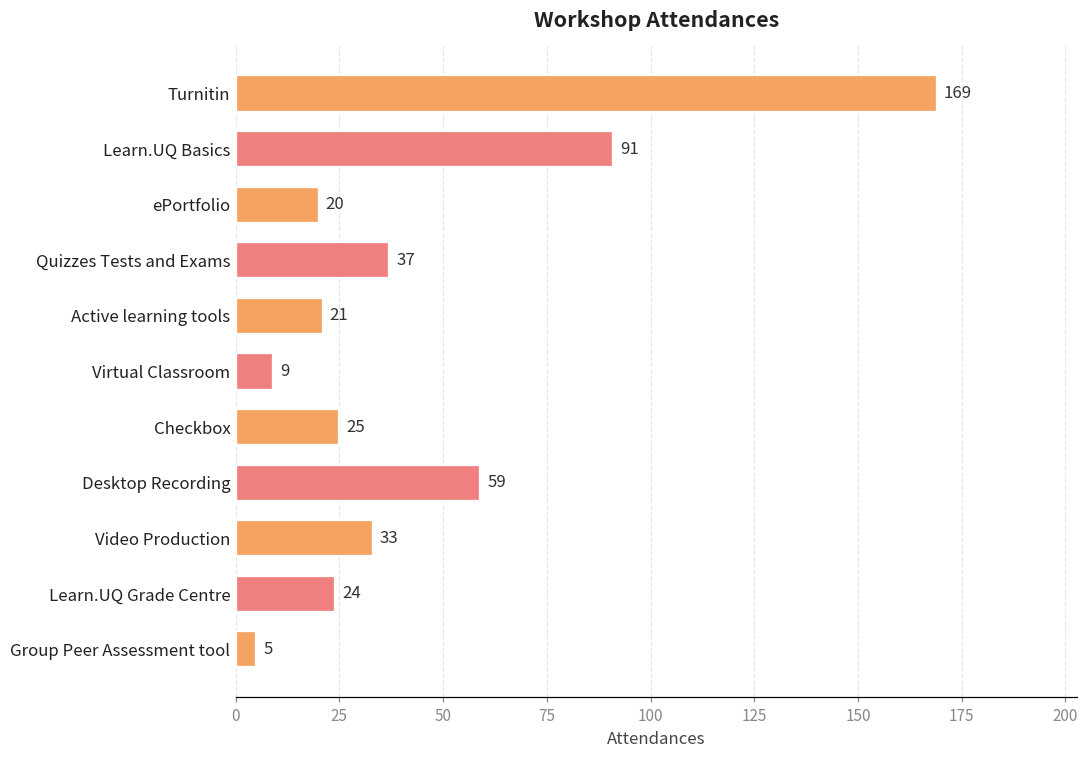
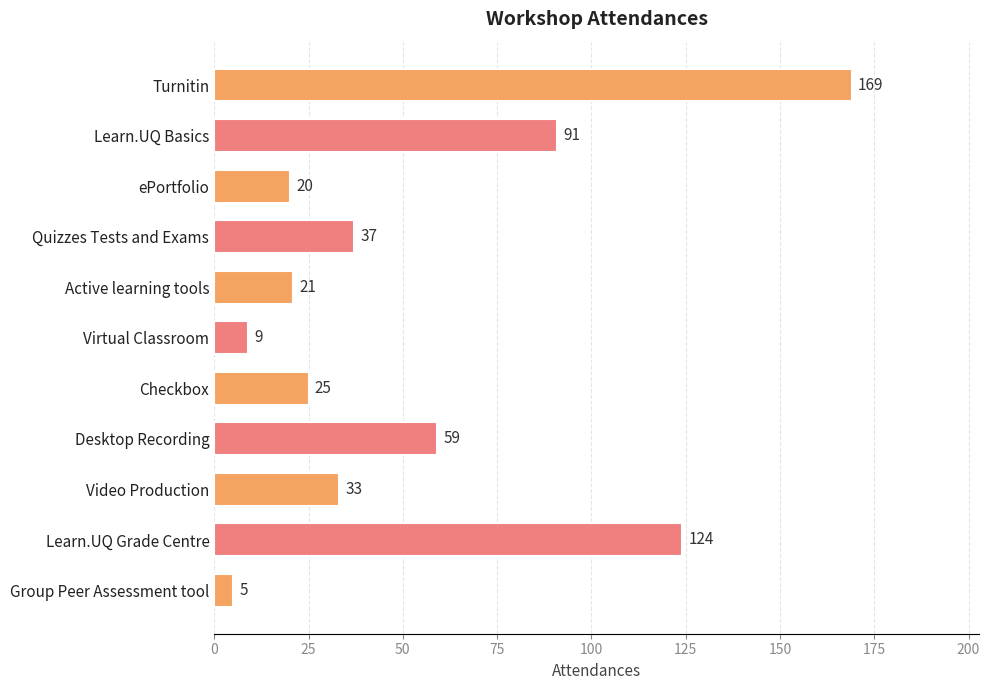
  {
    "Turnitin": 169,
    "Learn.UQ Basics": 91,
    "ePortfolio": 20,
    "Quizzes Tests and Exams": 37,
    "Active learning tools": 21,
    "Virtual Classroom": 9,
    "Checkbox": 25,
    "Desktop Recording": 59,
    "Video Production": 33,
-   "Learn.UQ Grade Centre": 24,
+   "Learn.UQ Grade Centre": 124,
    "Group Peer Assessment tool": 5
  }
